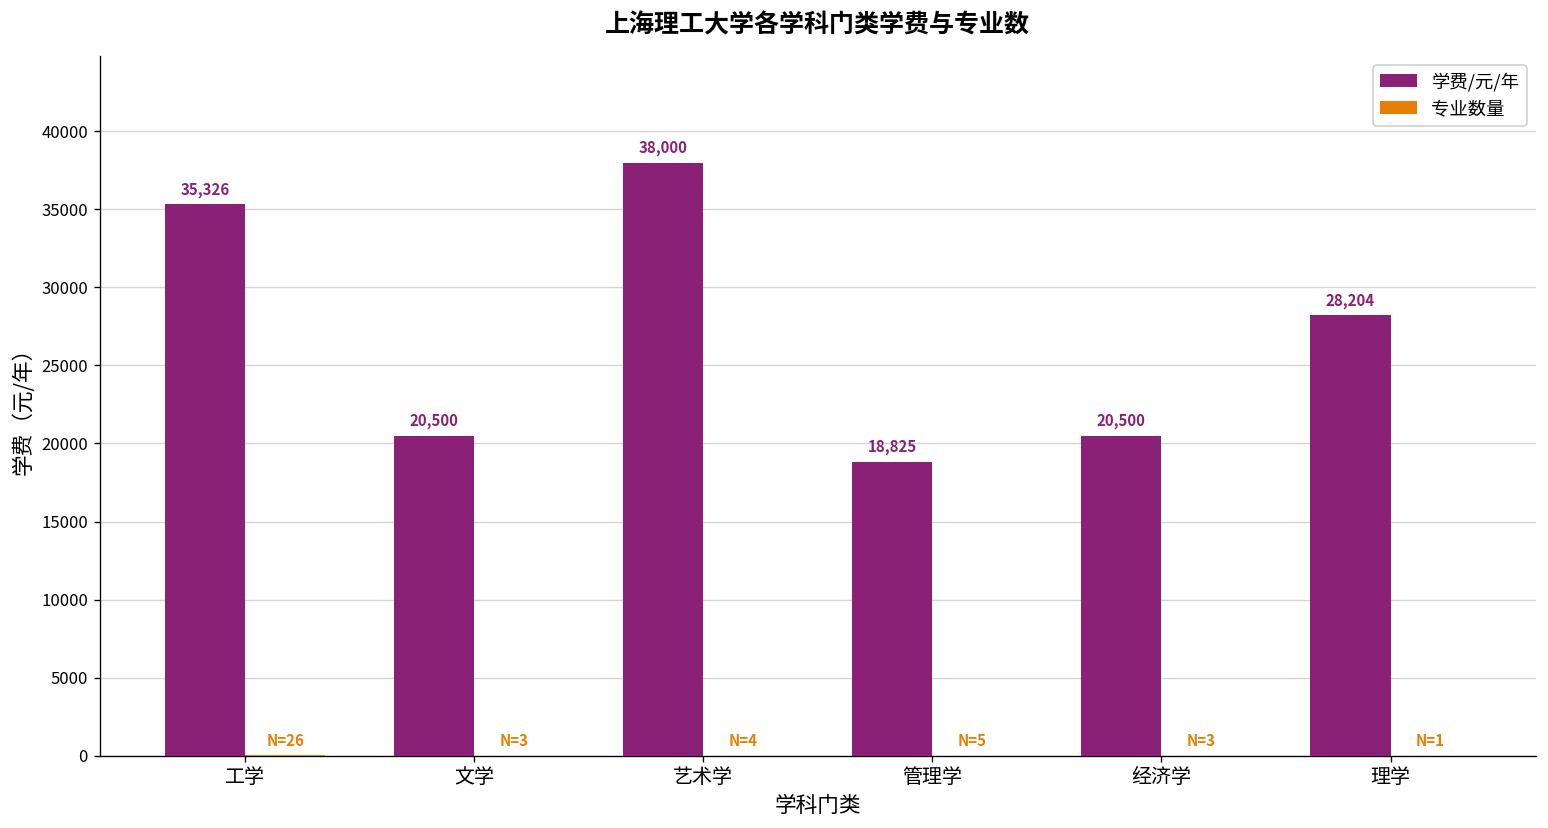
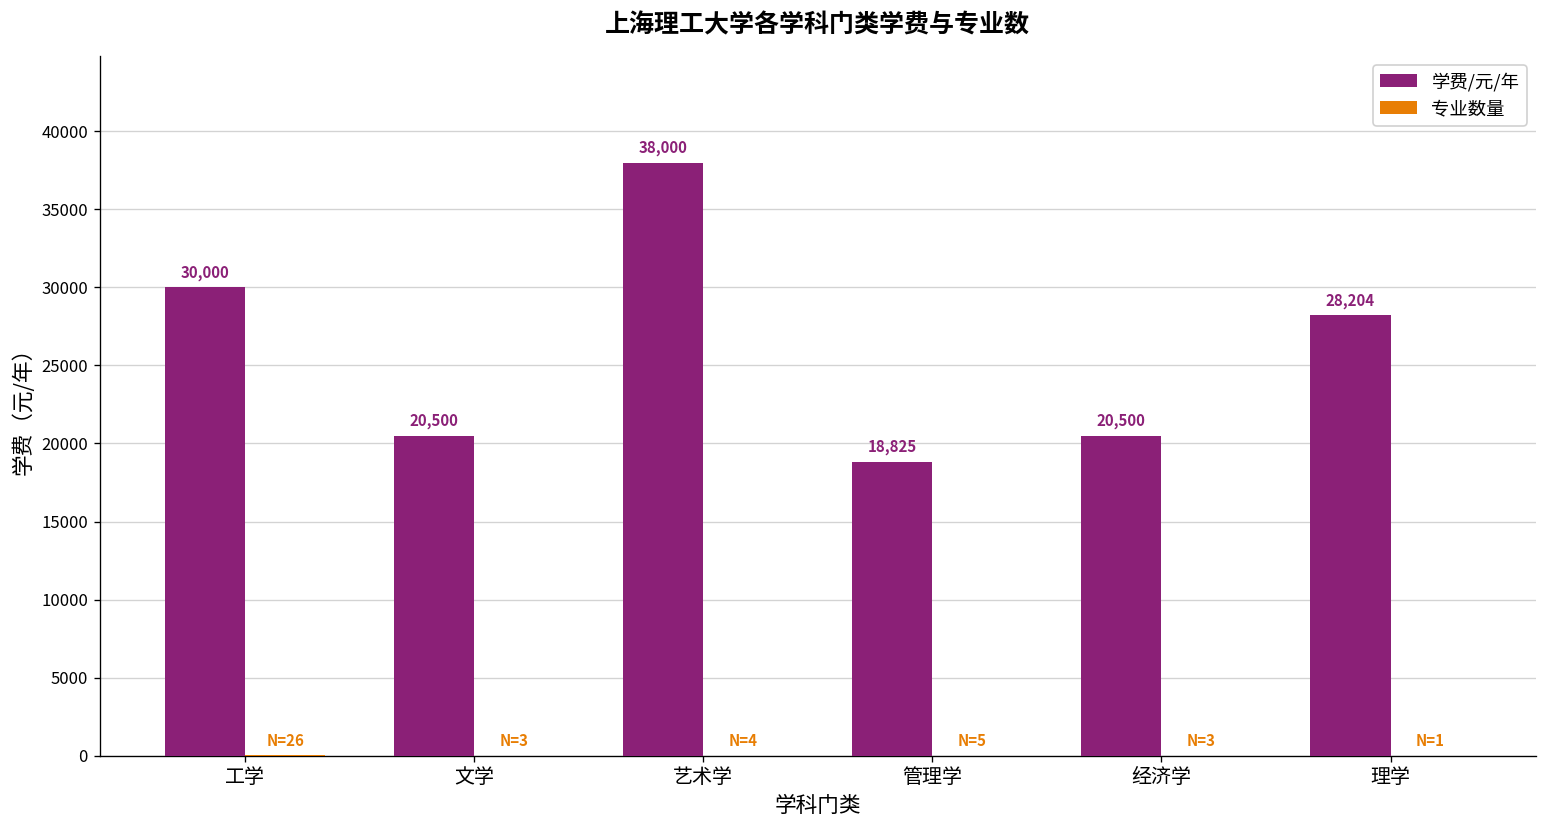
  {
    "学费/元/年": {
-     "工学": "35,326",
+     "工学": "30,000",
      "文学": "20,500",
      "艺术学": "38,000",
      "管理学": "18,825",
      "经济学": "20,500",
      "理学": "28,204"
    },
    "专业数量": {
      "工学": "26",
      "文学": "3",
      "艺术学": "4",
      "管理学": "5",
      "经济学": "3",
      "理学": "1"
    }
  }
